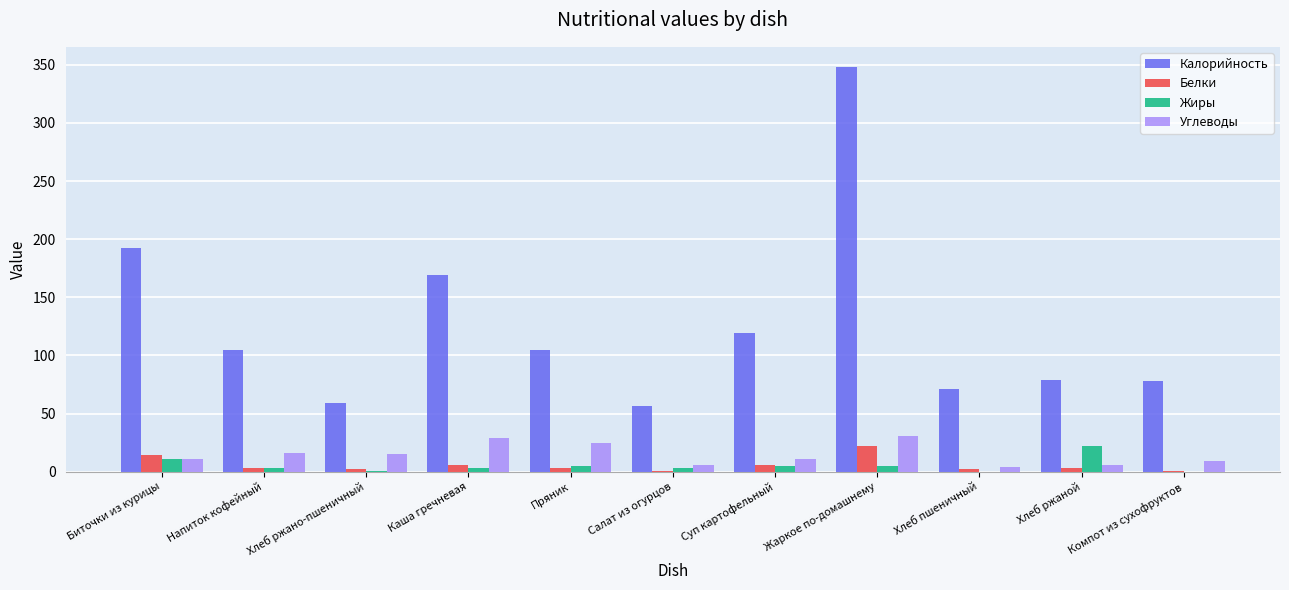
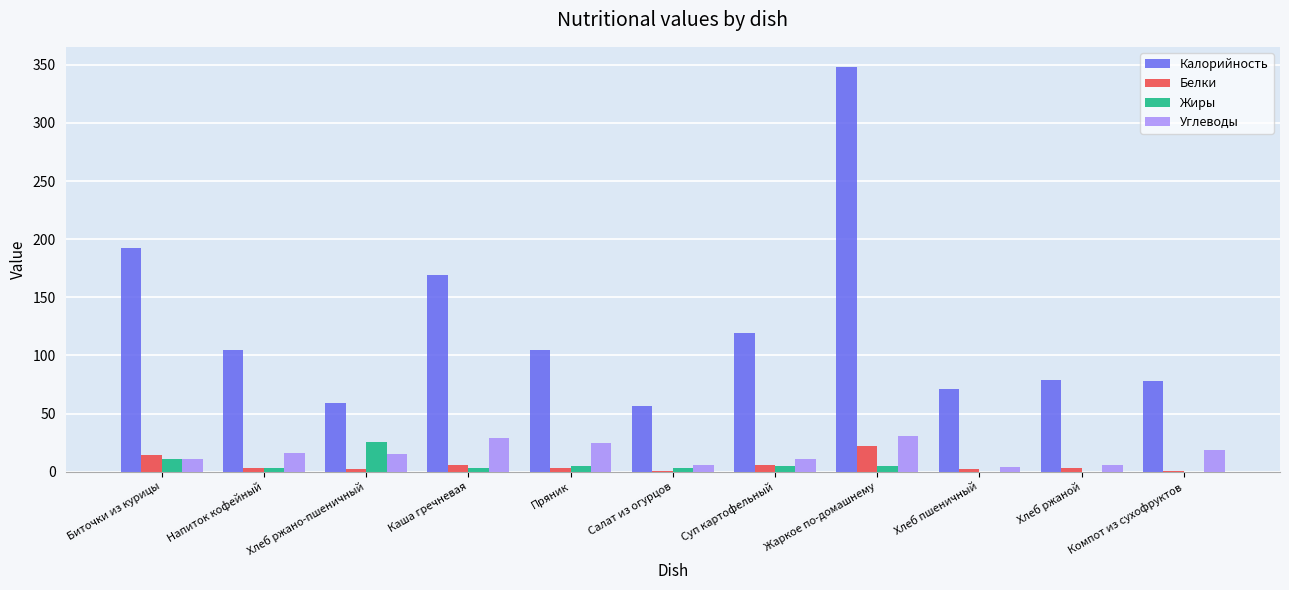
  {
    "Калорийность": {
      "Биточки из курицы": 192,
      "Напиток кофейный": 105,
      "Хлеб ржано-пшеничный": 59,
      "Каша гречневая": 169,
      "Пряник": 105,
      "Салат из огурцов": 56,
      "Суп картофельный": 119,
      "Жаркое по-домашнему": 348,
      "Хлеб пшеничный": 71,
      "Хлеб ржаной": 79,
      "Компот из сухофруктов": 78
    },
    "Белки": {
      "Биточки из курицы": 14,
      "Напиток кофейный": 3,
      "Каша гречневая": 6,
      "Пряник": 3,
      "Суп картофельный": 6,
      "Жаркое по-домашнему": 22,
      "Хлеб ржаной": 3
    },
    "Жиры": {
      "Биточки из курицы": 11,
      "Напиток кофейный": 3,
-     "Хлеб ржано-пшеничный": 1,
+     "Хлеб ржано-пшеничный": 26,
      "Каша гречневая": 3,
      "Пряник": 5,
      "Салат из огурцов": 3,
      "Суп картофельный": 5,
      "Жаркое по-домашнему": 5,
      "Хлеб пшеничный": 0,
-     "Хлеб ржаной": 22,
+     "Хлеб ржаной": 0,
      "Компот из сухофруктов": 0
    },
    "Углеводы": {
      "Биточки из курицы": 11,
      "Напиток кофейный": 16,
      "Хлеб ржано-пшеничный": 15,
      "Каша гречневая": 29,
      "Пряник": 25,
      "Салат из огурцов": 6,
      "Суп картофельный": 11,
      "Жаркое по-домашнему": 31,
      "Хлеб пшеничный": 4,
      "Хлеб ржаной": 6,
-     "Компот из сухофруктов": 9
+     "Компот из сухофруктов": 19
    }
  }
